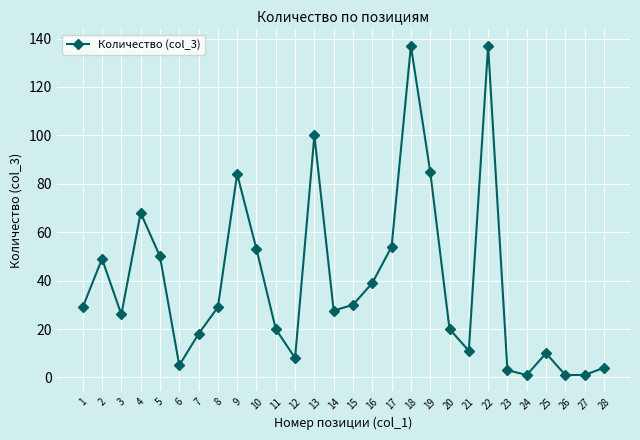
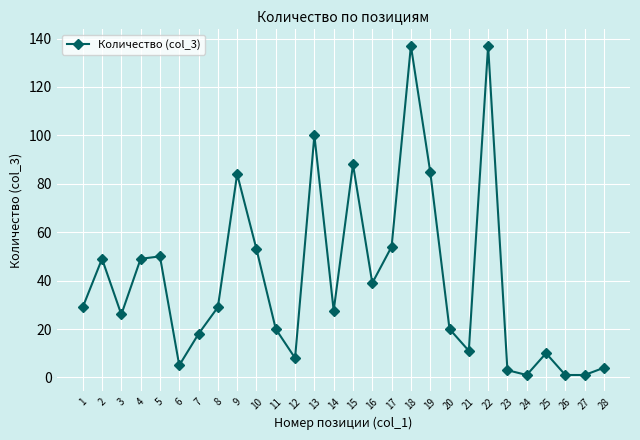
  {
    "1": 29,
    "2": 49,
    "3": 26,
-   "4": 68,
+   "4": 49,
    "5": 50,
    "6": 5,
    "7": 18,
    "8": 29,
    "9": 84,
    "10": 53,
    "11": 20,
    "12": 8,
    "13": 100,
    "14": 28,
-   "15": 30,
+   "15": 88,
    "16": 39,
    "17": 54,
    "18": 137,
    "19": 85,
    "20": 20,
    "21": 11,
    "22": 137,
    "23": 3,
    "24": 1,
    "25": 10,
    "26": 1,
    "27": 1,
    "28": 4
  }
